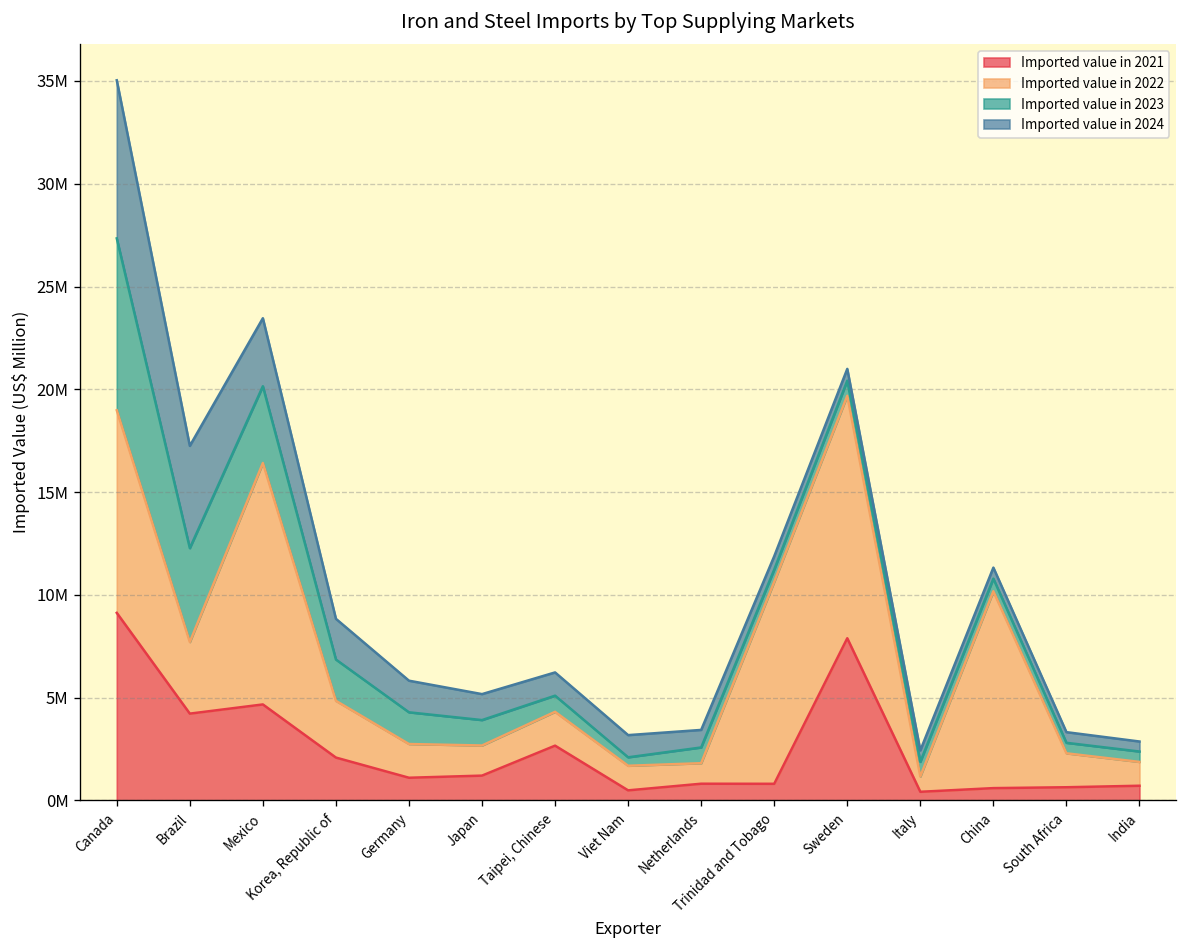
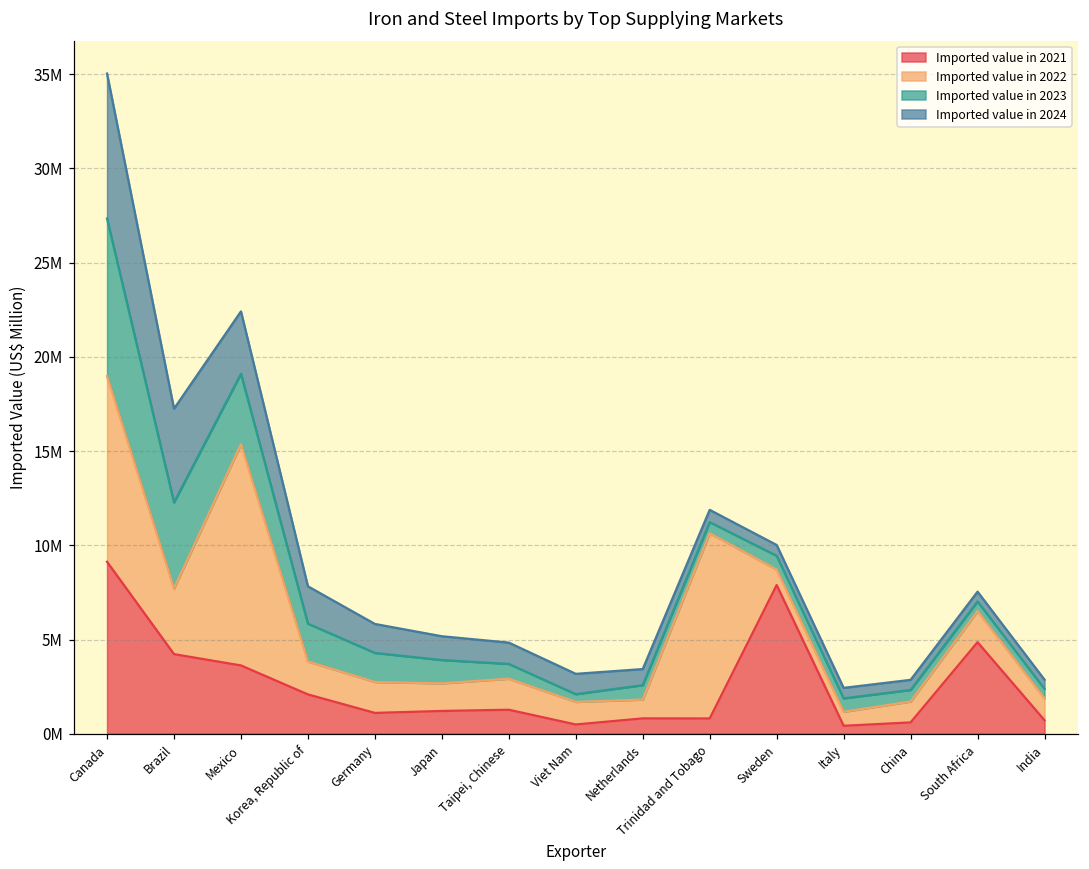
  {
    "Imported value in 2021": {
      "Canada": 9100000,
      "Brazil": 4200000,
-     "Mexico": 4700000,
+     "Mexico": 3600000,
      "Korea, Republic of": 2100000,
      "Germany": 1100000,
      "Japan": 1200000,
-     "Taipei, Chinese": 2700000,
+     "Taipei, Chinese": 1300000,
      "Viet Nam": 500000,
      "Netherlands": 800000,
      "Trinidad and Tobago": 800000,
      "Sweden": 7900000,
      "Italy": 400000,
      "China": 600000,
-     "South Africa": 600000,
+     "South Africa": 4900000,
      "India": 700000
    },
    "Imported value in 2022": {
      "Canada": 9900000,
      "Brazil": 3500000,
      "Mexico": 11700000,
-     "Korea, Republic of": 2800000,
+     "Korea, Republic of": 1700000,
      "Germany": 1600000,
      "Japan": 1500000,
      "Taipei, Chinese": 1600000,
      "Viet Nam": 1200000,
      "Netherlands": 1000000,
      "Trinidad and Tobago": 9800000,
-     "Sweden": 11800000,
+     "Sweden": 800000,
      "Italy": 700000,
-     "China": 9600000,
+     "China": 1100000,
      "South Africa": 1700000,
      "India": 1200000
    }
  }
